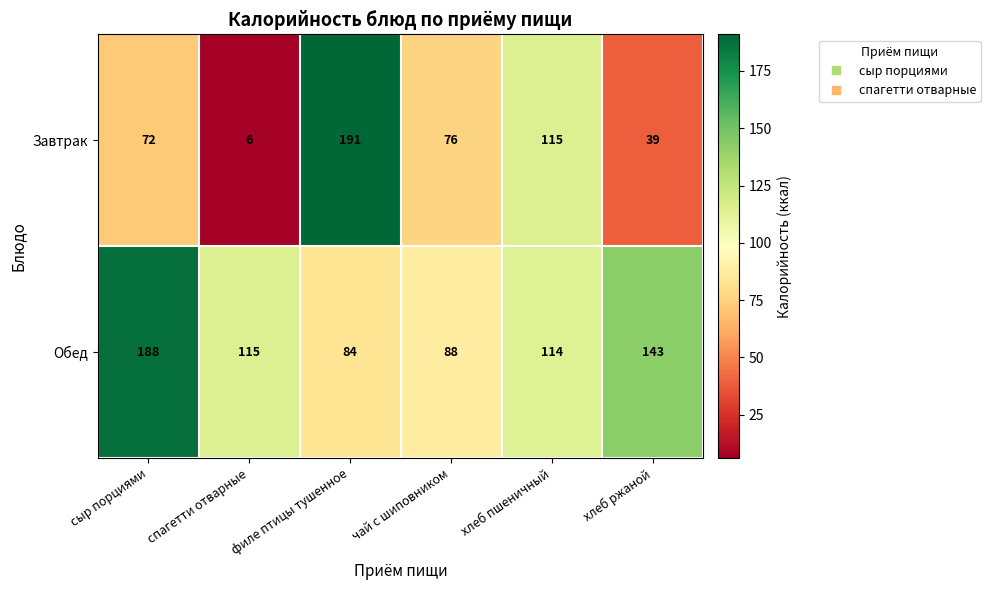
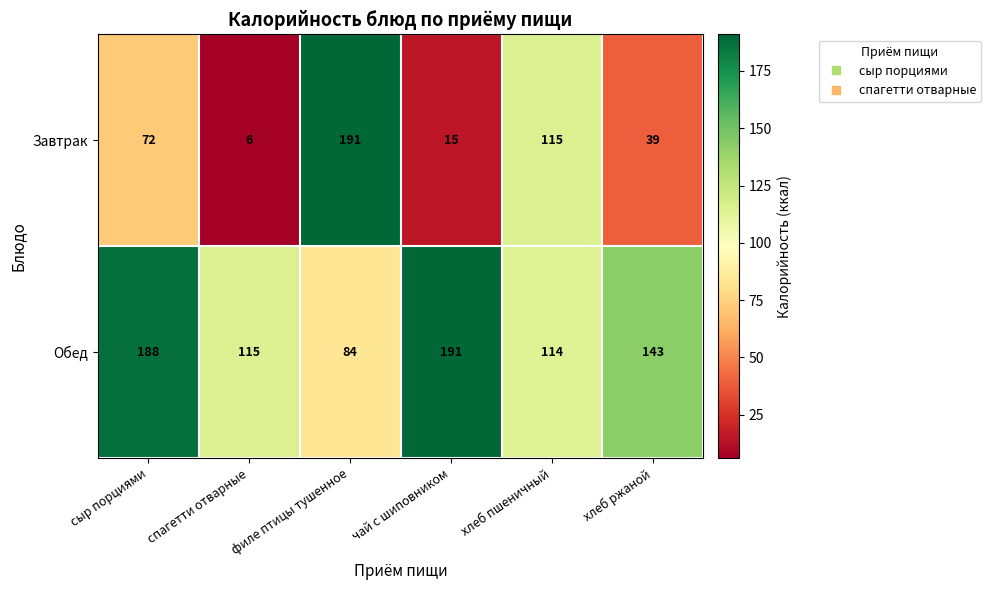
  {
    "Завтрак": {
      "сыр порциями": 72,
      "спагетти отварные": 6,
      "филе птицы тушенное": 191,
-     "чай с шиповником": 76,
+     "чай с шиповником": 15,
      "хлеб пшеничный": 115,
      "хлеб ржаной": 39
    },
    "Обед": {
      "сыр порциями": 188,
      "спагетти отварные": 115,
      "филе птицы тушенное": 84,
-     "чай с шиповником": 88,
+     "чай с шиповником": 191,
      "хлеб пшеничный": 114,
      "хлеб ржаной": 143
    }
  }
